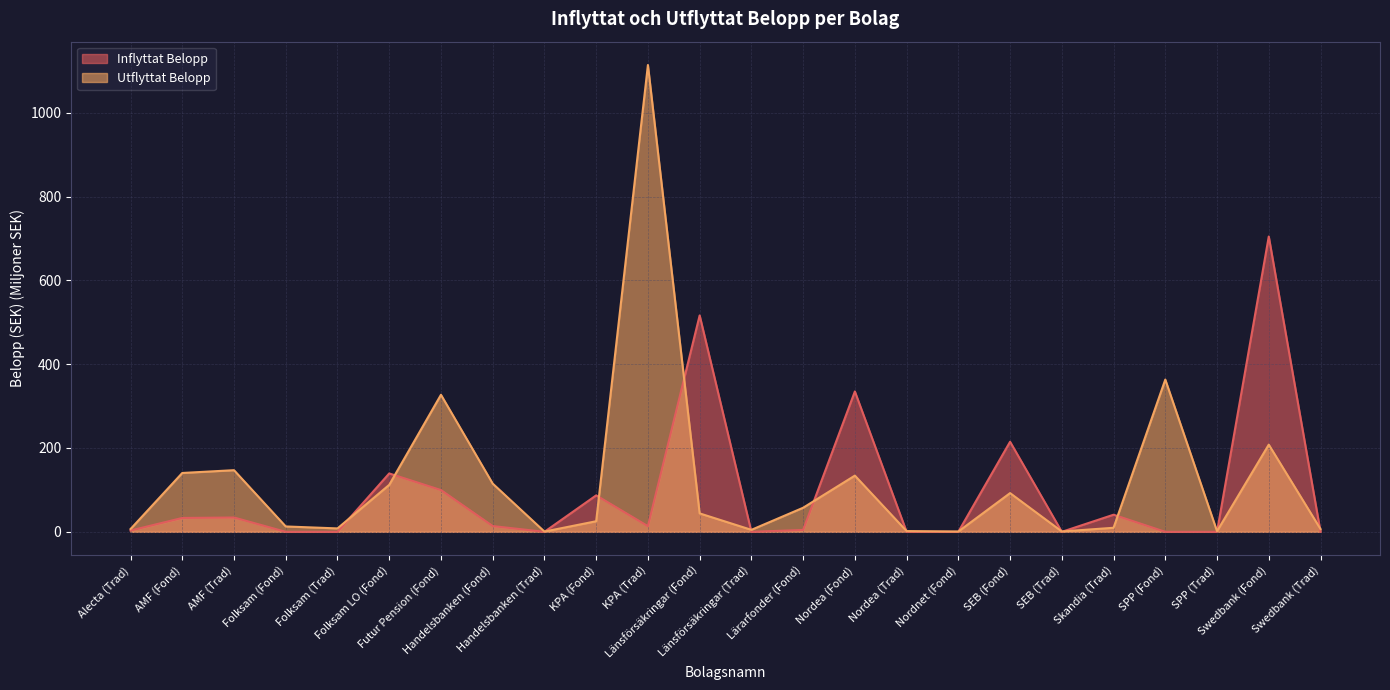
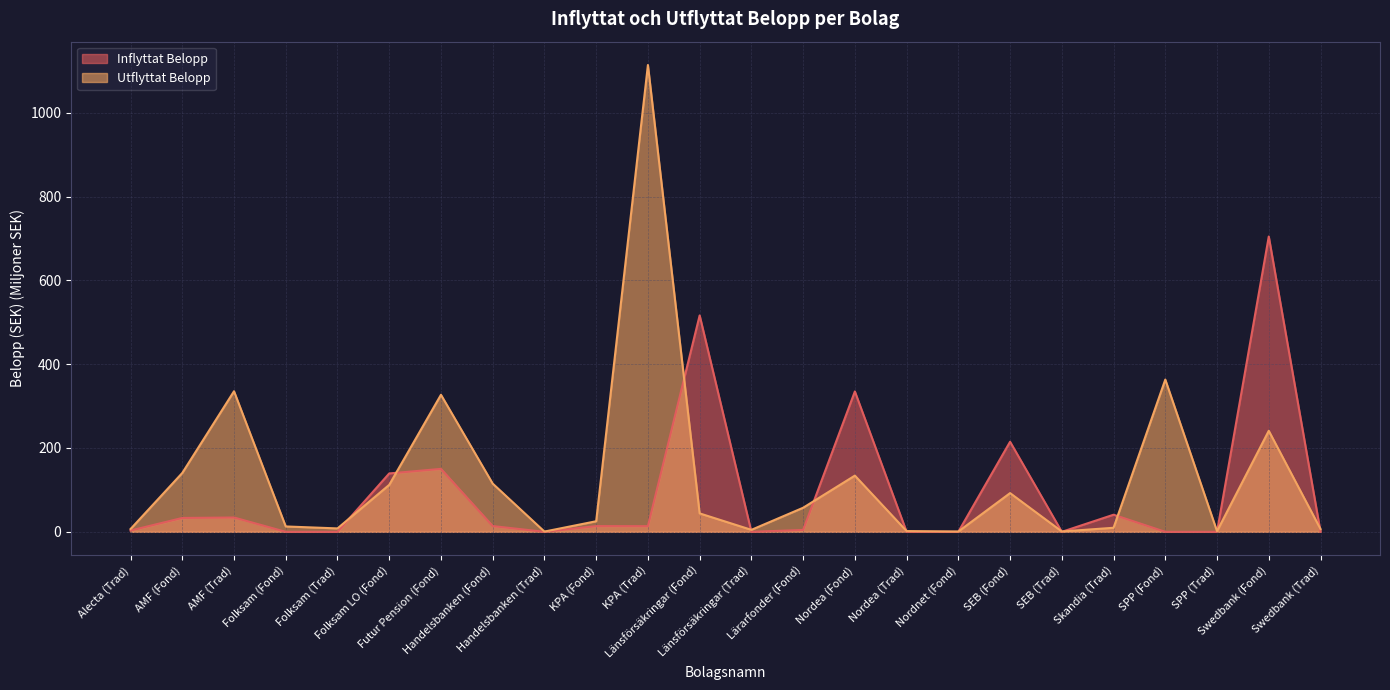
  {
    "Inflyttat Belopp": {
      "AMF (Fond)": 30,
      "AMF (Trad)": 30,
      "Folksam (Fond)": 0,
      "Folksam (Trad)": 0,
      "Folksam LO (Fond)": 140,
-     "Futur Pension (Fond)": 100,
+     "Futur Pension (Fond)": 150,
      "Handelsbanken (Fond)": 10,
-     "KPA (Fond)": 90,
+     "KPA (Fond)": 10,
      "KPA (Trad)": 10,
      "Länsförsäkringar (Fond)": 520,
      "Lärarfonder (Fond)": 0,
      "Nordea (Fond)": 330,
      "SEB (Fond)": 210,
      "Skandia (Trad)": 40,
      "SPP (Fond)": 0,
      "Swedbank (Fond)": 700,
      "Swedbank (Trad)": 0
    },
    "Utflyttat Belopp": {
      "AMF (Fond)": 140,
-     "AMF (Trad)": 150,
+     "AMF (Trad)": 340,
      "Folksam (Fond)": 10,
      "Folksam (Trad)": 10,
      "Folksam LO (Fond)": 110,
      "Futur Pension (Fond)": 330,
      "Handelsbanken (Fond)": 120,
      "KPA (Fond)": 30,
      "KPA (Trad)": 1110,
      "Länsförsäkringar (Fond)": 40,
      "Lärarfonder (Fond)": 60,
      "Nordea (Fond)": 130,
      "SEB (Fond)": 90,
      "Skandia (Trad)": 10,
      "SPP (Fond)": 360,
-     "Swedbank (Fond)": 210,
+     "Swedbank (Fond)": 240,
      "Swedbank (Trad)": 10
    }
  }
